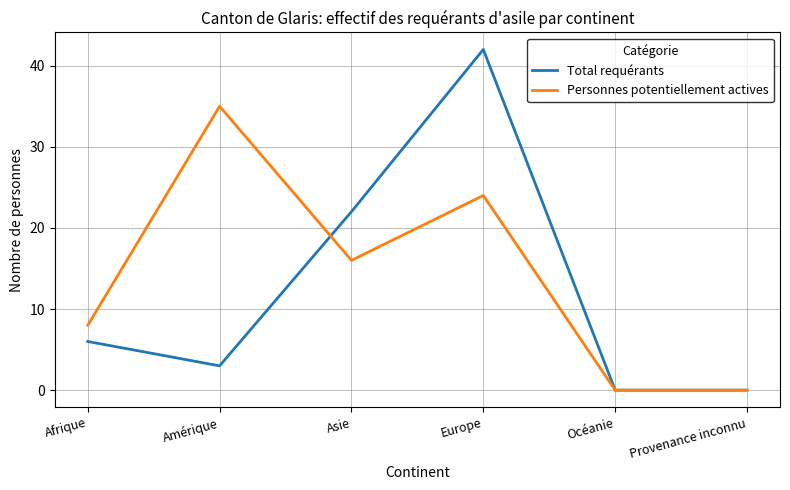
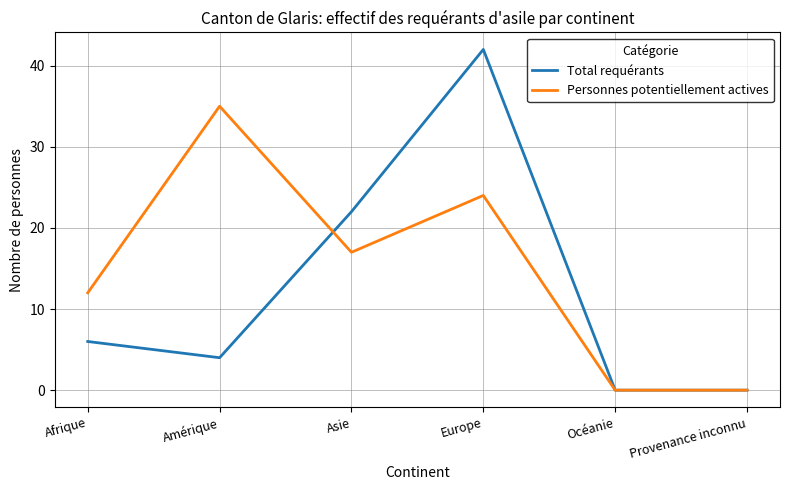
  {
    "Total requérants": {
      "Afrique": 6,
-     "Amérique": 3,
+     "Amérique": 4,
      "Asie": 22,
      "Europe": 42
    },
    "Personnes potentiellement actives": {
-     "Afrique": 8,
+     "Afrique": 12,
      "Amérique": 35,
-     "Asie": 16,
+     "Asie": 17,
      "Europe": 24
    }
  }
